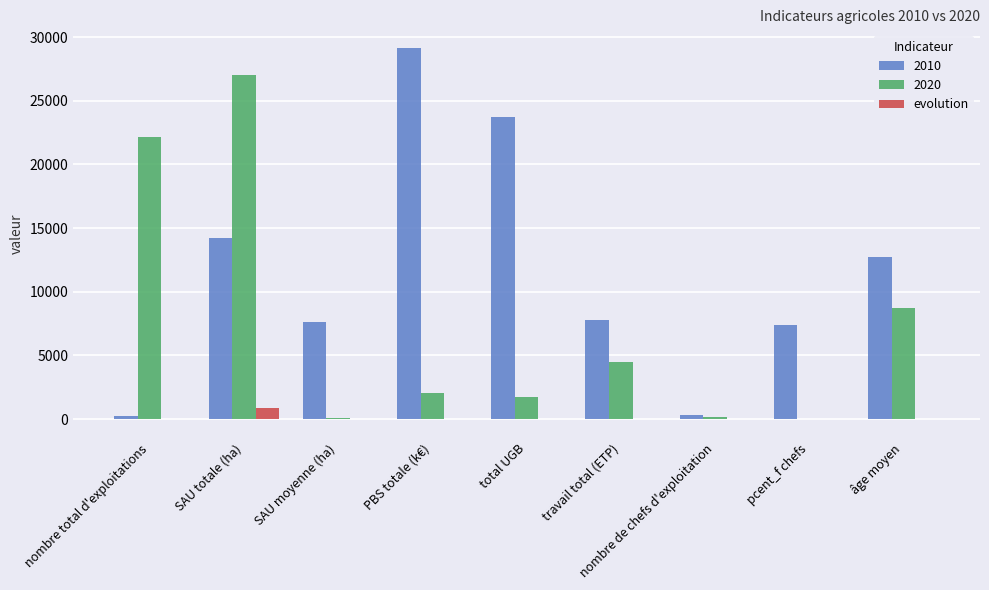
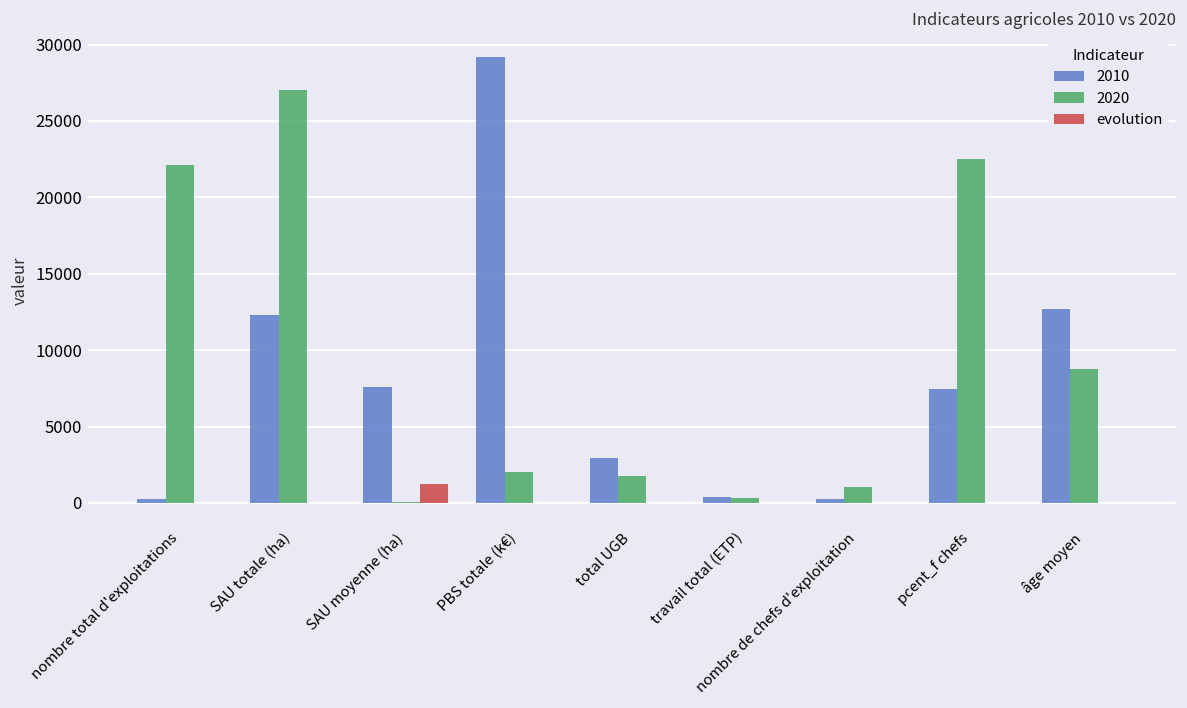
  {
    "2010": {
      "nombre total d'exploitations": 300,
-     "SAU totale (ha)": 14200,
+     "SAU totale (ha)": 12300,
      "SAU moyenne (ha)": 7600,
      "PBS totale (k€)": 29200,
-     "total UGB": 23700,
-     "travail total (ETP)": 7800,
+     "total UGB": 3000,
+     "travail total (ETP)": 400,
      "nombre de chefs d'exploitation": 300,
      "pcent_f chefs": 7400,
      "âge moyen": 12700
    },
    "2020": {
      "nombre total d'exploitations": 22100,
      "SAU totale (ha)": 27000,
      "PBS totale (k€)": 2100,
      "total UGB": 1800,
-     "travail total (ETP)": 4500,
-     "nombre de chefs d'exploitation": 200,
-     "pcent_f chefs": 0,
+     "travail total (ETP)": 300,
+     "nombre de chefs d'exploitation": 1000,
+     "pcent_f chefs": 22500,
      "âge moyen": 8800
    },
    "evolution": {
-     "SAU totale (ha)": 900,
-     "SAU moyenne (ha)": 0
+     "SAU totale (ha)": 0,
+     "SAU moyenne (ha)": 1200
    }
  }
